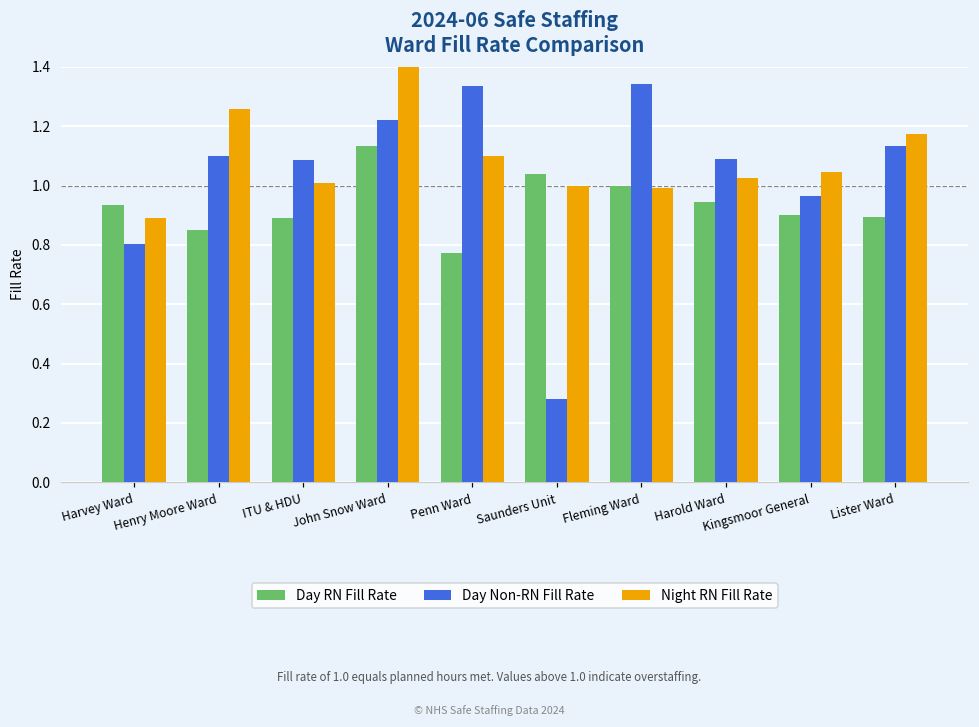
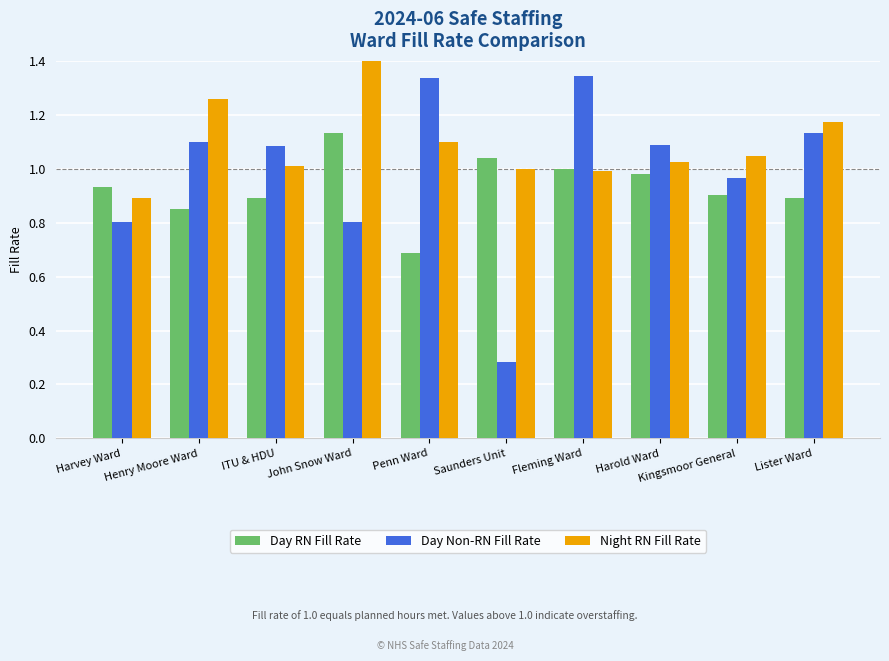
  {
    "Day RN Fill Rate": {
      "Harvey Ward": 0.93,
      "Henry Moore Ward": 0.85,
      "ITU & HDU": 0.89,
      "John Snow Ward": 1.13,
-     "Penn Ward": 0.77,
+     "Penn Ward": 0.69,
      "Saunders Unit": 1.04,
      "Fleming Ward": 1.00,
-     "Harold Ward": 0.94,
+     "Harold Ward": 0.98,
      "Kingsmoor General": 0.90,
      "Lister Ward": 0.89
    },
    "Day Non-RN Fill Rate": {
      "Harvey Ward": 0.80,
      "Henry Moore Ward": 1.10,
      "ITU & HDU": 1.09,
-     "John Snow Ward": 1.22,
+     "John Snow Ward": 0.80,
      "Penn Ward": 1.34,
      "Saunders Unit": 0.28,
      "Fleming Ward": 1.34,
      "Harold Ward": 1.09,
      "Kingsmoor General": 0.97,
      "Lister Ward": 1.13
    },
    "Night RN Fill Rate": {
      "Harvey Ward": 0.89,
      "Henry Moore Ward": 1.26,
      "ITU & HDU": 1.01,
      "Penn Ward": 1.10,
      "Saunders Unit": 1.00,
      "Fleming Ward": 0.99,
      "Harold Ward": 1.03,
      "Kingsmoor General": 1.05,
      "Lister Ward": 1.18
    }
  }
